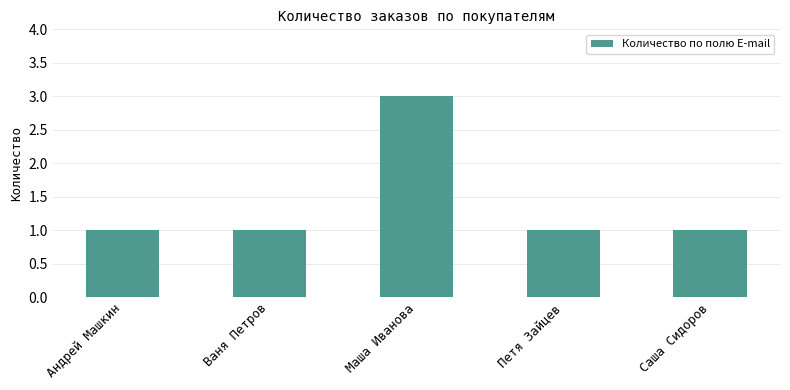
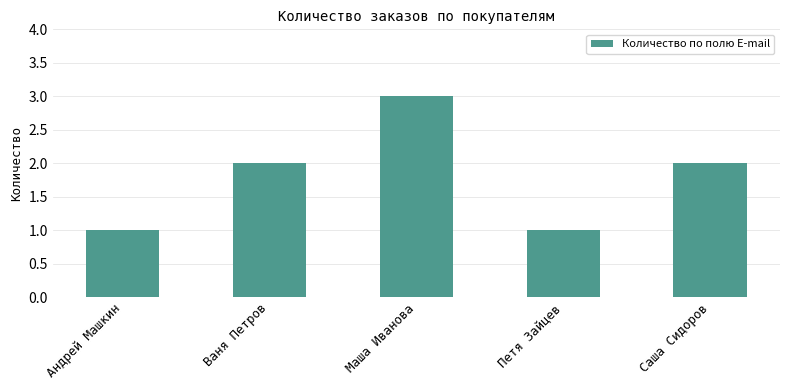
  {
    "Андрей Машкин": 1,
-   "Ваня Петров": 1,
+   "Ваня Петров": 2,
    "Маша Иванова": 3,
    "Петя Зайцев": 1,
-   "Саша Сидоров": 1
+   "Саша Сидоров": 2
  }
